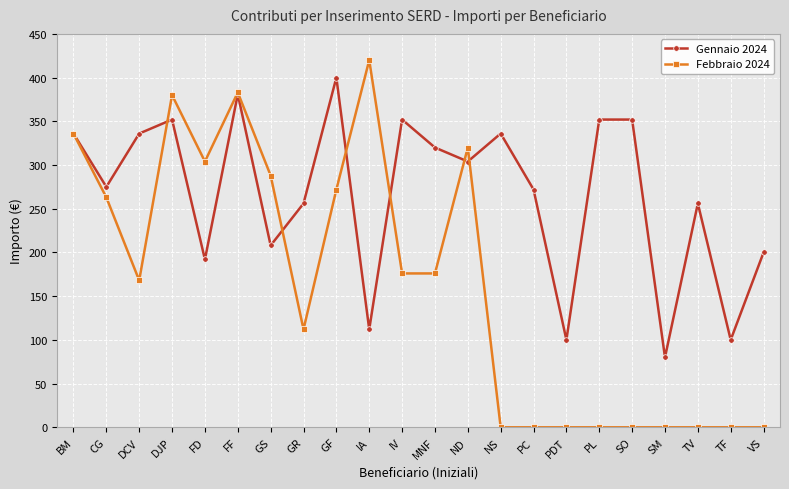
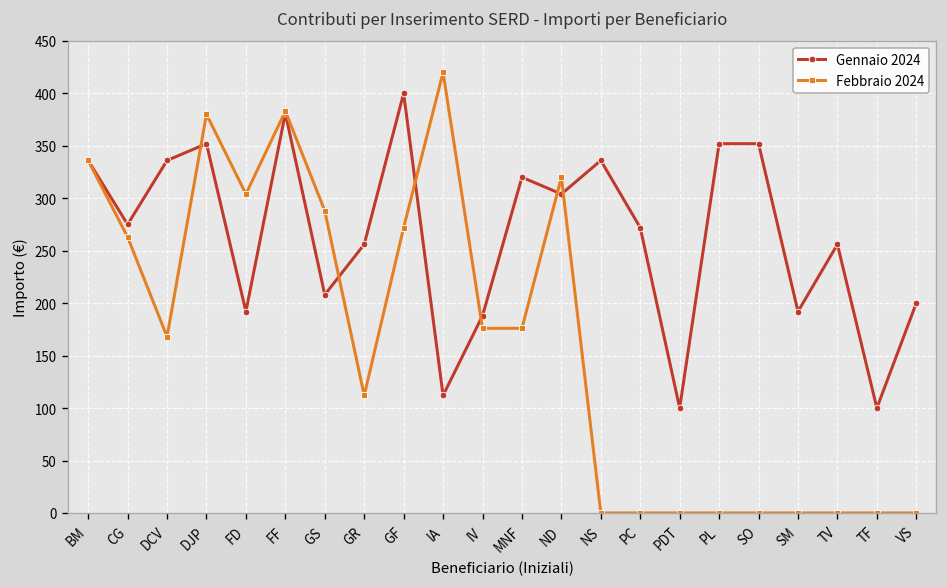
  {
    "Gennaio 2024": {
      "CG": 280,
      "DCV": 340,
      "DJP": 350,
      "FD": 190,
      "GS": 210,
      "GR": 260,
      "GF": 400,
      "IA": 110,
-     "IV": 350,
+     "IV": 190,
      "MNF": 320,
      "ND": 300,
      "NS": 340,
      "PC": 270,
      "PDT": 100,
      "PL": 350,
      "SO": 350,
-     "SM": 80,
+     "SM": 190,
      "TV": 260,
      "TF": 100,
      "VS": 200
    },
    "Febbraio 2024": {
      "CG": 260,
      "DCV": 170,
      "DJP": 380,
      "FD": 300,
      "GS": 290,
      "GR": 110,
      "GF": 270,
      "IA": 420,
      "IV": 180,
      "MNF": 180,
      "ND": 320,
      "NS": 0,
      "PC": 0,
      "PDT": 0,
      "PL": 0,
      "SO": 0,
      "SM": 0,
      "TV": 0,
      "TF": 0,
      "VS": 0
    }
  }
